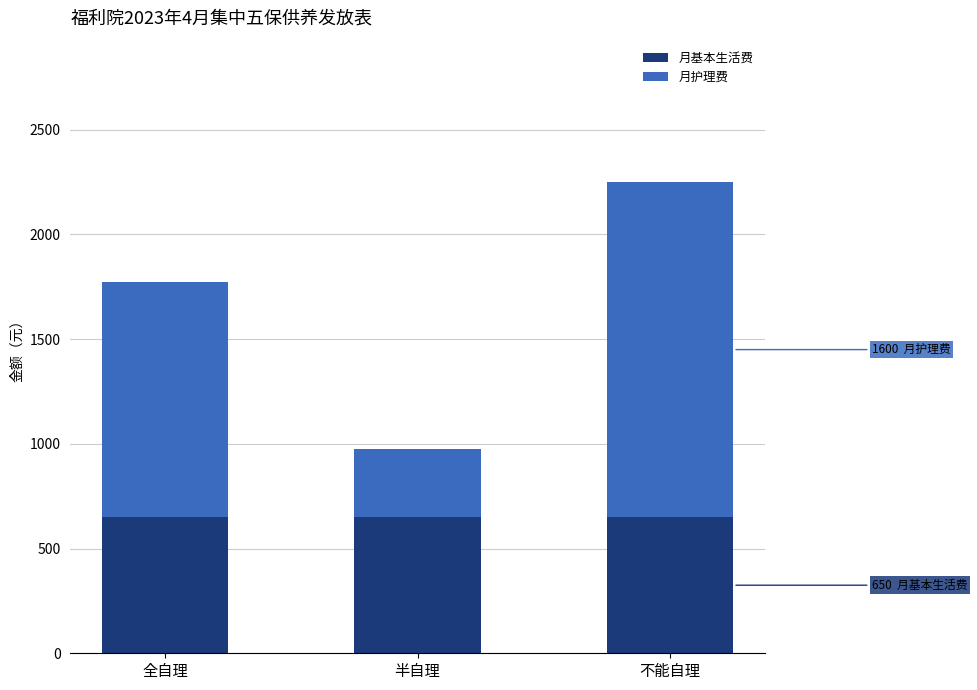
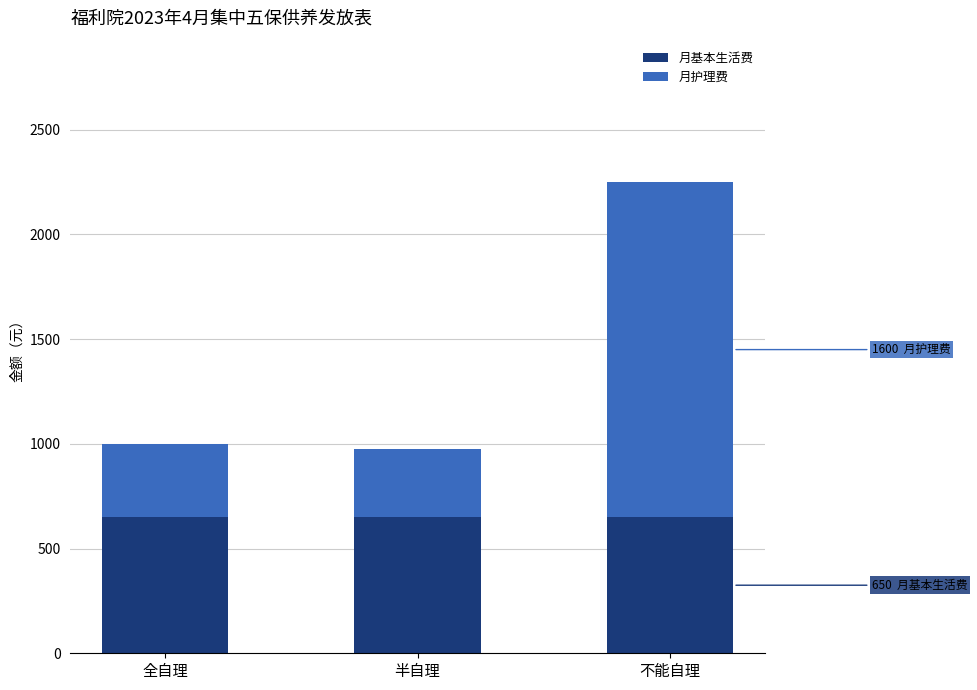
  {
    "月基本生活费": {
      "全自理": 650,
      "半自理": 650,
      "不能自理": 650
    },
    "月护理费": {
-     "全自理": 1130,
+     "全自理": 350,
      "半自理": 320,
      "不能自理": 1600
    }
  }
